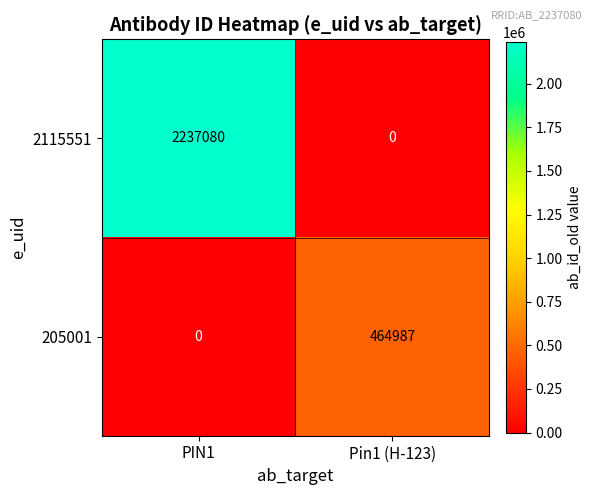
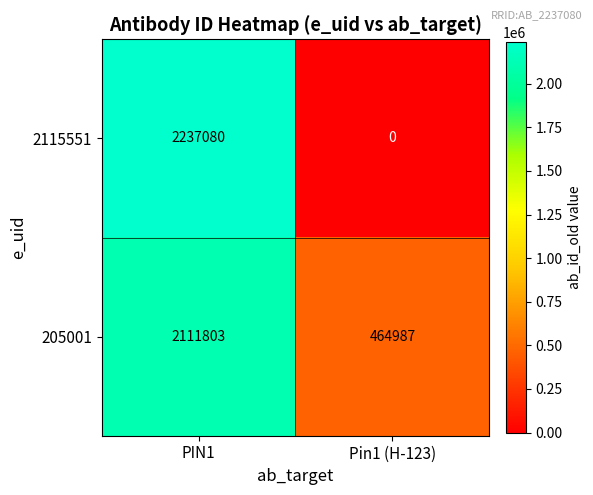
  {
    "2115551": {
      "PIN1": 2237080,
      "Pin1 (H-123)": 0
    },
    "205001": {
-     "PIN1": 0,
+     "PIN1": 2111803,
      "Pin1 (H-123)": 464987
    }
  }
